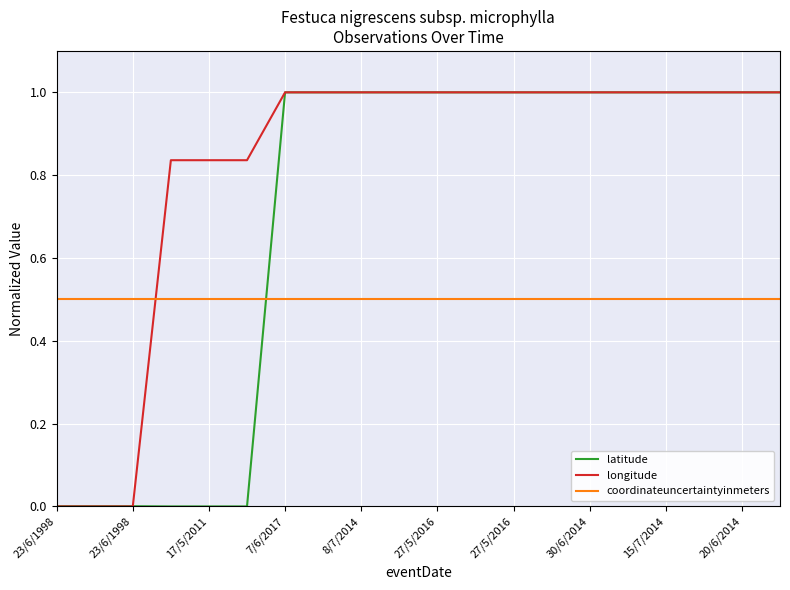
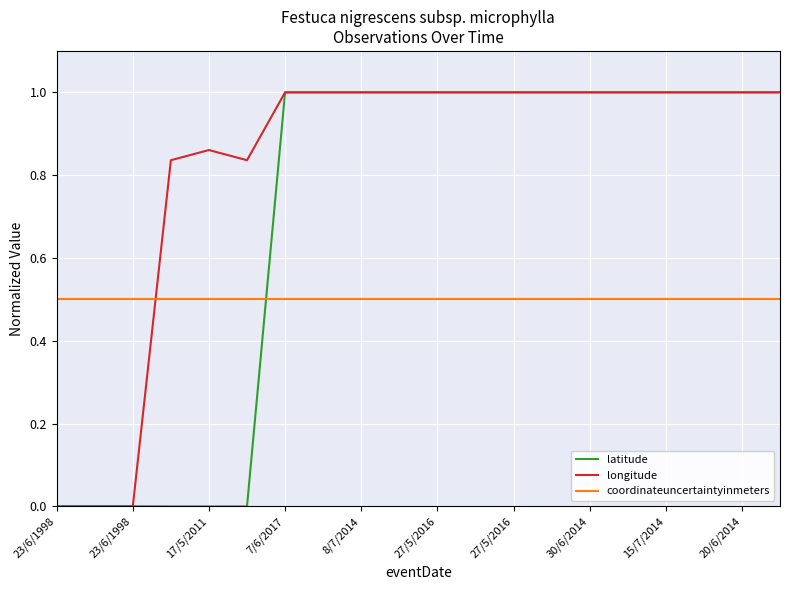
  {
    "latitude": {
      "17/5/2011": 0.00
    },
    "longitude": {
-     "17/5/2011": 0.84
+     "17/5/2011": 0.86
    },
    "coordinateuncertaintyinmeters": {
      "17/5/2011": 0.50,
      "7/6/2017": 0.50,
      "8/7/2014": 0.50,
      "30/6/2014": 0.50,
      "15/7/2014": 0.50,
      "20/6/2014": 0.50
    }
  }
